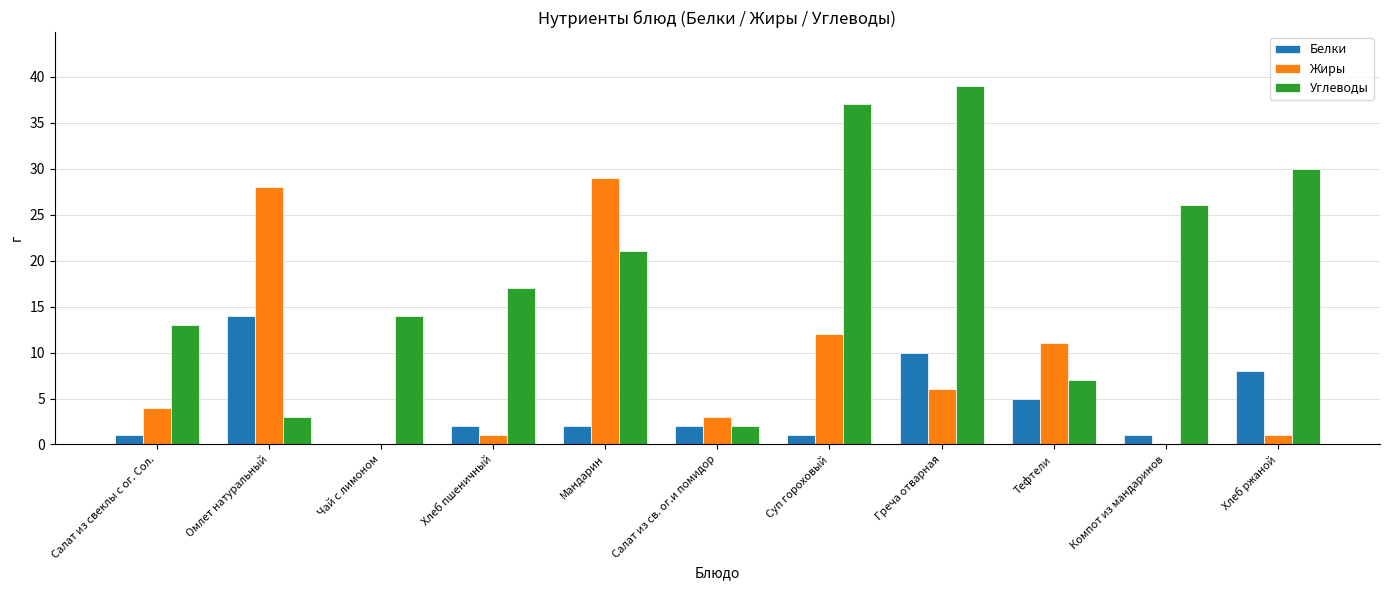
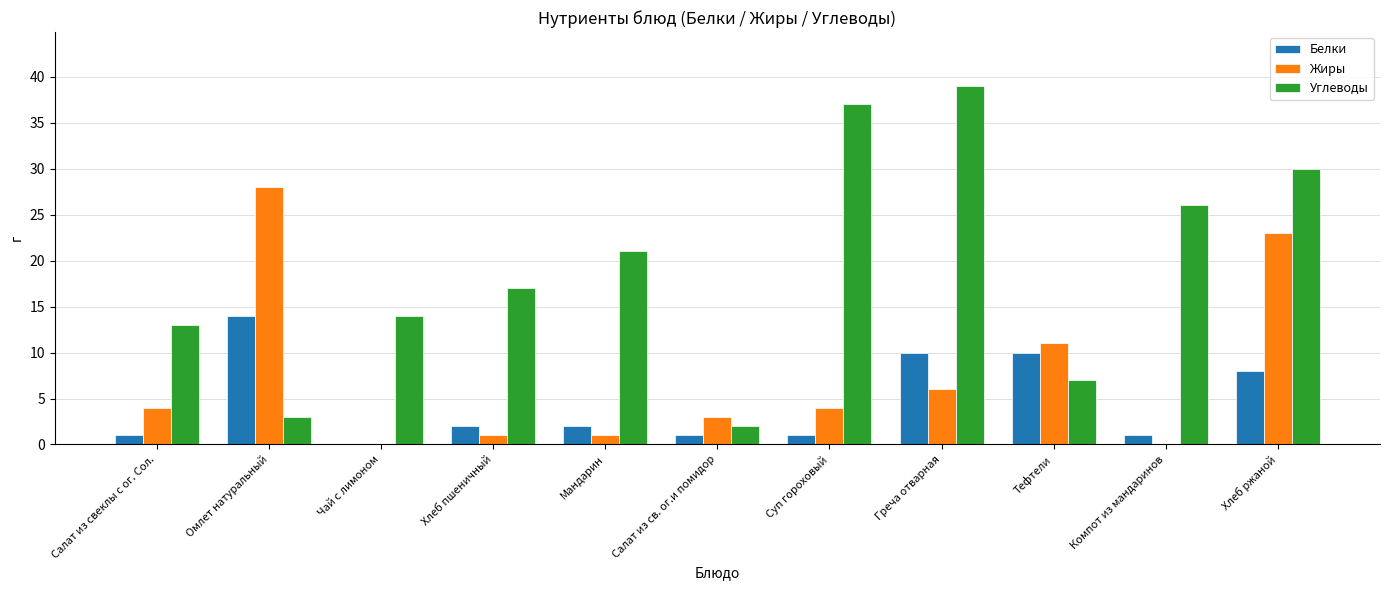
  {
    "Белки": {
      "Салат из свеклы с ог. Сол.": 1,
      "Омлет натуральный": 14,
      "Чай с лимоном": 0,
      "Хлеб пшеничный": 2,
      "Мандарин": 2,
-     "Салат из св. ог.и помидор": 2,
+     "Салат из св. ог.и помидор": 1,
      "Суп гороховый": 1,
      "Греча отварная": 10,
-     "Тефтели": 5,
+     "Тефтели": 10,
      "Компот из мандаринов": 1,
      "Хлеб ржаной": 8
    },
    "Жиры": {
      "Салат из свеклы с ог. Сол.": 4,
      "Омлет натуральный": 28,
      "Чай с лимоном": 0,
      "Хлеб пшеничный": 1,
-     "Мандарин": 29,
+     "Мандарин": 1,
      "Салат из св. ог.и помидор": 3,
-     "Суп гороховый": 12,
+     "Суп гороховый": 4,
      "Греча отварная": 6,
      "Тефтели": 11,
      "Компот из мандаринов": 0,
-     "Хлеб ржаной": 1
+     "Хлеб ржаной": 23
    },
    "Углеводы": {
      "Салат из свеклы с ог. Сол.": 13,
      "Омлет натуральный": 3,
      "Чай с лимоном": 14,
      "Хлеб пшеничный": 17,
      "Мандарин": 21,
      "Салат из св. ог.и помидор": 2,
      "Суп гороховый": 37,
      "Греча отварная": 39,
      "Тефтели": 7,
      "Компот из мандаринов": 26,
      "Хлеб ржаной": 30
    }
  }
